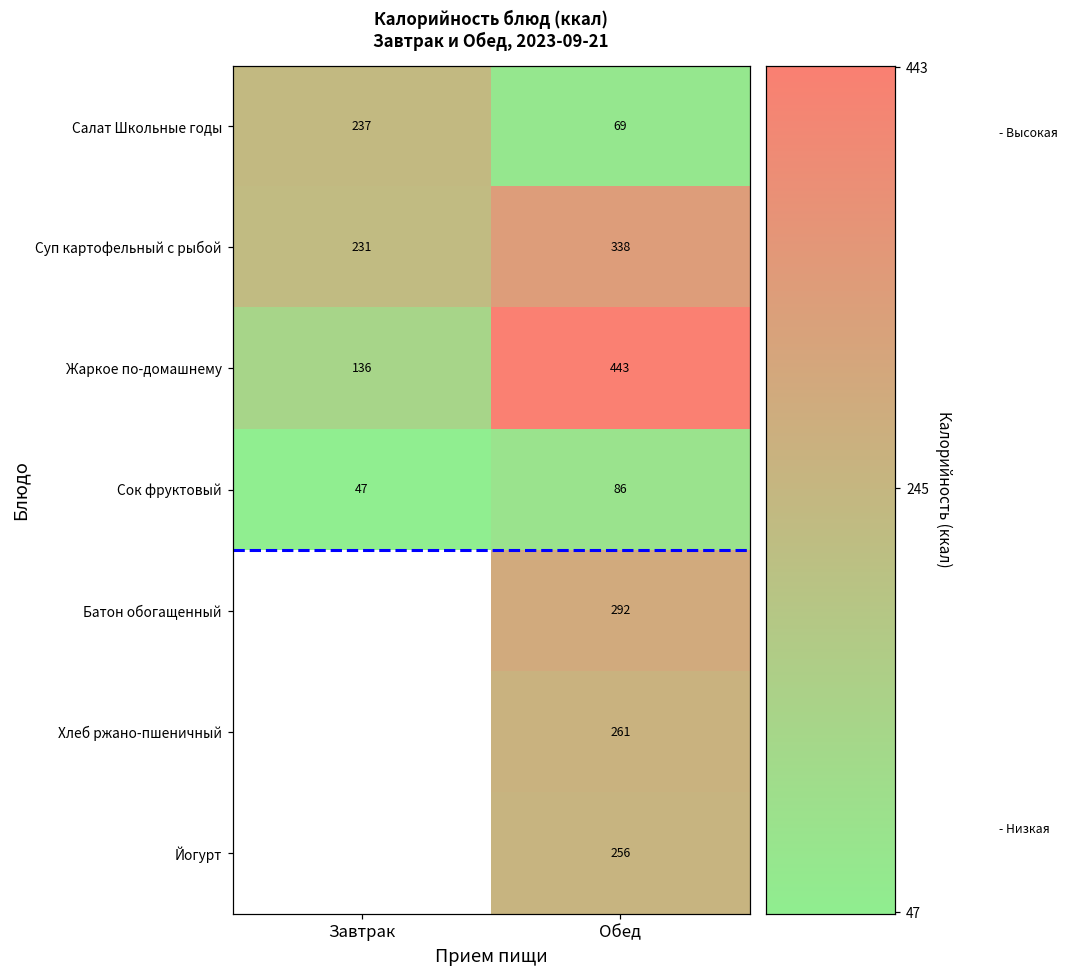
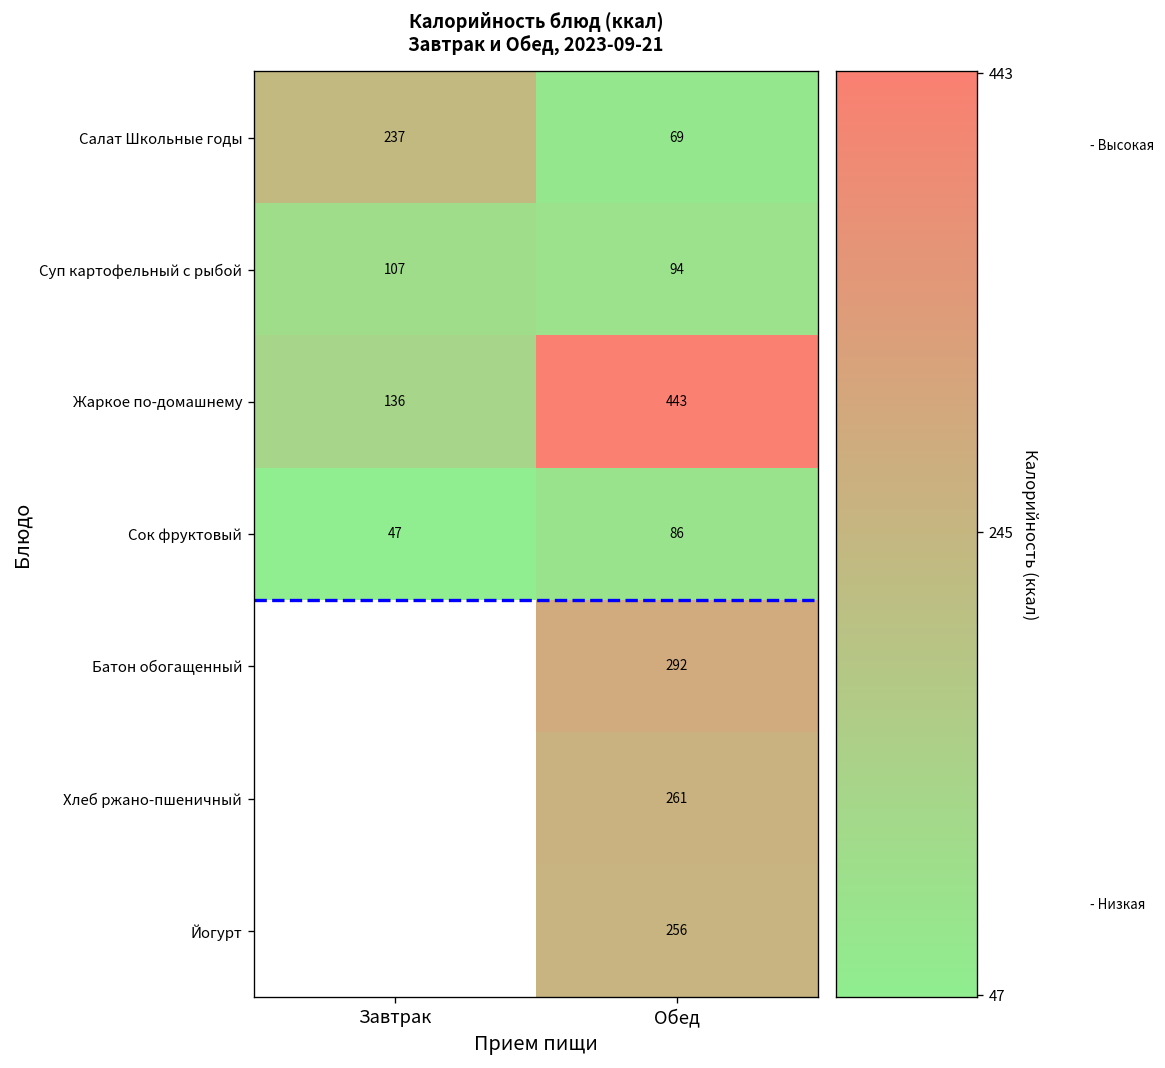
  {
    "Салат Школьные годы": {
      "Завтрак": 237,
      "Обед": 69
    },
    "Суп картофельный с рыбой": {
-     "Завтрак": 231,
-     "Обед": 338
+     "Завтрак": 107,
+     "Обед": 94
    },
    "Жаркое по-домашнему": {
      "Завтрак": 136,
      "Обед": 443
    },
    "Сок фруктовый": {
      "Завтрак": 47,
      "Обед": 86
    },
    "Батон обогащенный": {
      "Обед": 292
    },
    "Хлеб ржано-пшеничный": {
      "Обед": 261
    },
    "Йогурт": {
      "Обед": 256
    }
  }
